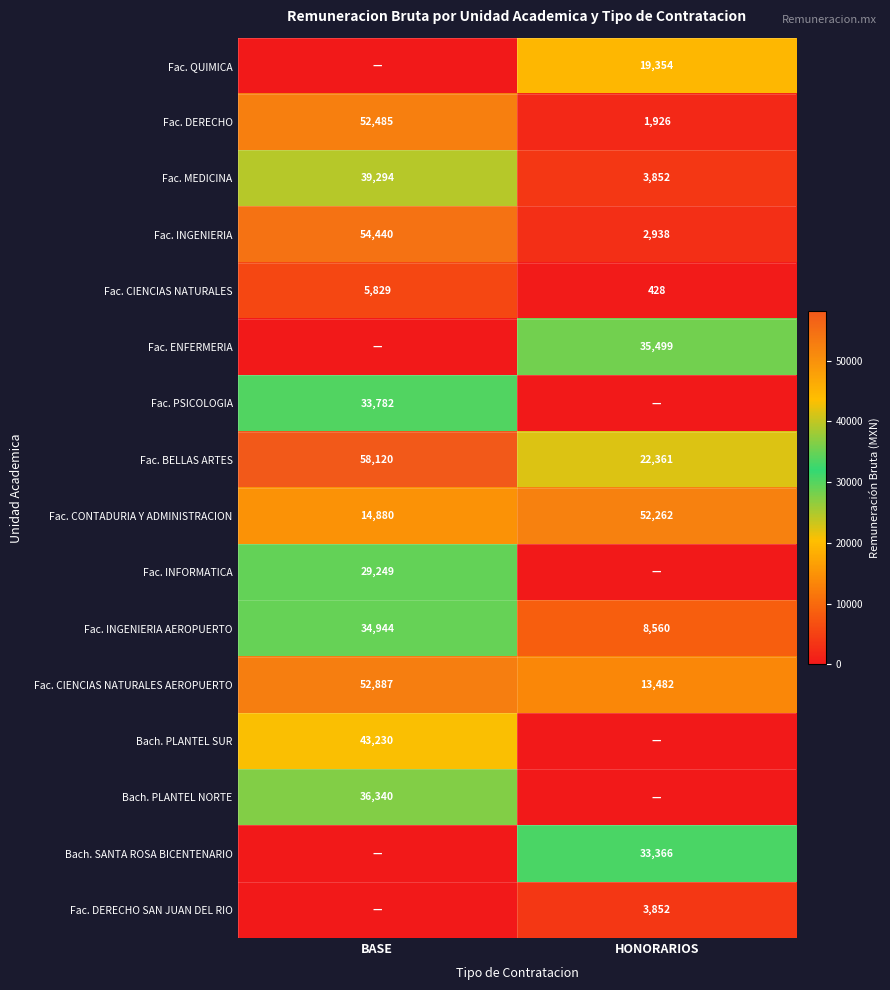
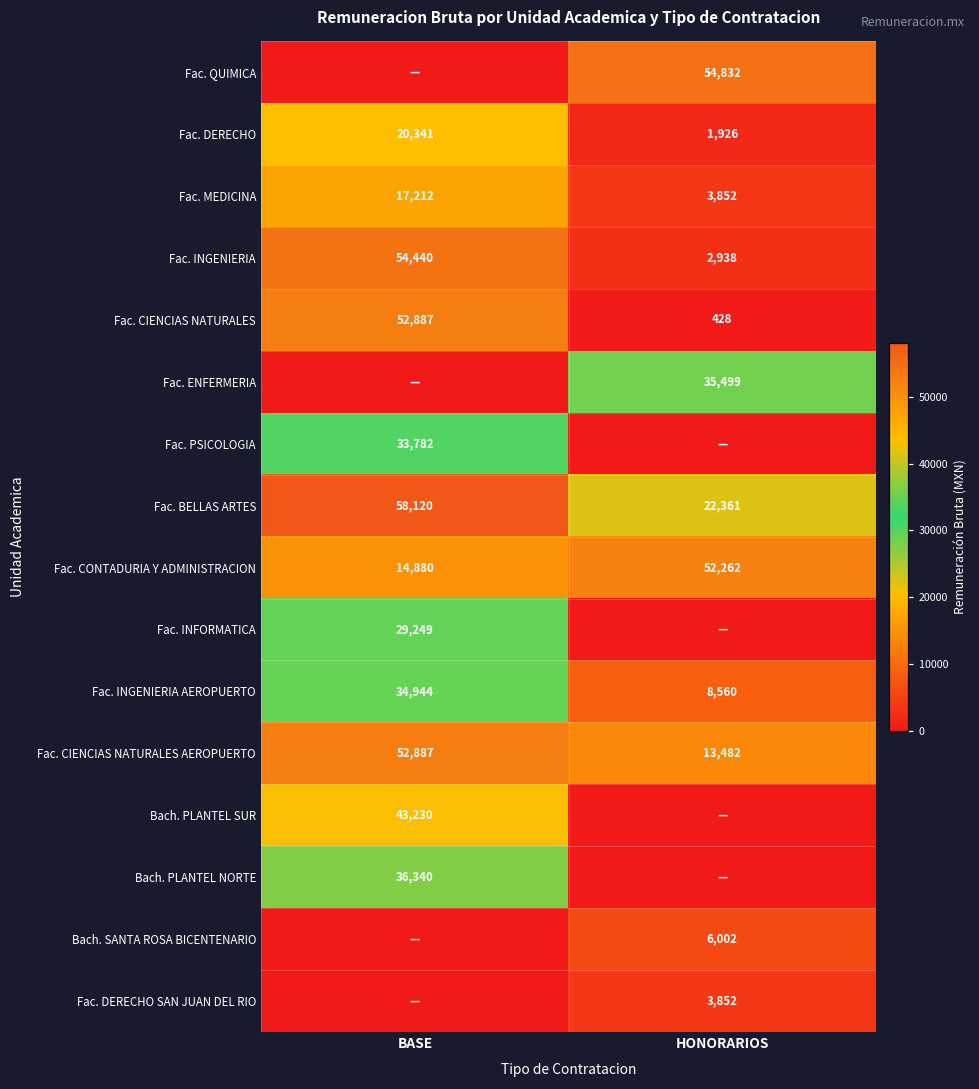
  {
    "Fac. QUIMICA": {
-     "HONORARIOS": "19,354"
+     "HONORARIOS": "54,832"
    },
    "Fac. DERECHO": {
-     "BASE": "52,485",
+     "BASE": "20,341",
      "HONORARIOS": "1,926"
    },
    "Fac. MEDICINA": {
-     "BASE": "39,294",
+     "BASE": "17,212",
      "HONORARIOS": "3,852"
    },
    "Fac. INGENIERIA": {
      "BASE": "54,440",
      "HONORARIOS": "2,938"
    },
    "Fac. CIENCIAS NATURALES": {
-     "BASE": "5,829",
+     "BASE": "52,887",
      "HONORARIOS": "428"
    },
    "Fac. ENFERMERIA": {
      "HONORARIOS": "35,499"
    },
    "Fac. PSICOLOGIA": {
      "BASE": "33,782"
    },
    "Fac. BELLAS ARTES": {
      "BASE": "58,120",
      "HONORARIOS": "22,361"
    },
    "Fac. CONTADURIA Y ADMINISTRACION": {
      "BASE": "14,880",
      "HONORARIOS": "52,262"
    },
    "Fac. INFORMATICA": {
      "BASE": "29,249"
    },
    "Fac. INGENIERIA AEROPUERTO": {
      "BASE": "34,944",
      "HONORARIOS": "8,560"
    },
    "Fac. CIENCIAS NATURALES AEROPUERTO": {
      "BASE": "52,887",
      "HONORARIOS": "13,482"
    },
    "Bach. PLANTEL SUR": {
      "BASE": "43,230"
    },
    "Bach. PLANTEL NORTE": {
      "BASE": "36,340"
    },
    "Bach. SANTA ROSA BICENTENARIO": {
-     "HONORARIOS": "33,366"
+     "HONORARIOS": "6,002"
    },
    "Fac. DERECHO SAN JUAN DEL RIO": {
      "HONORARIOS": "3,852"
    }
  }
